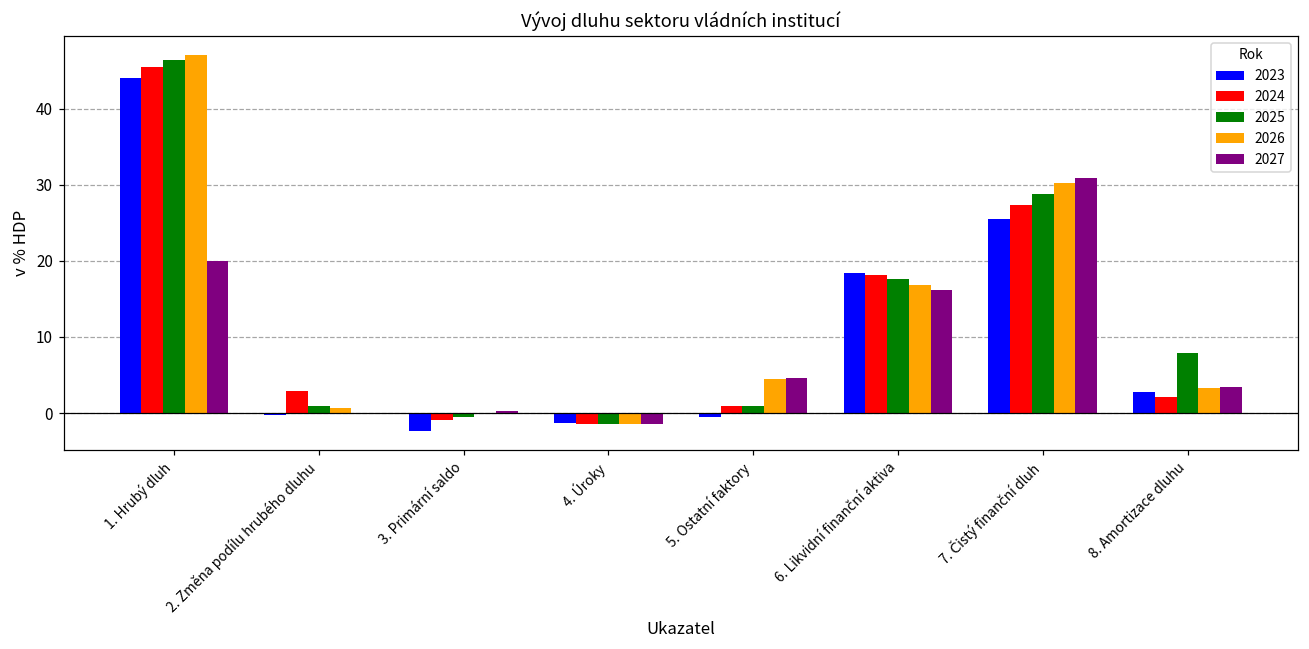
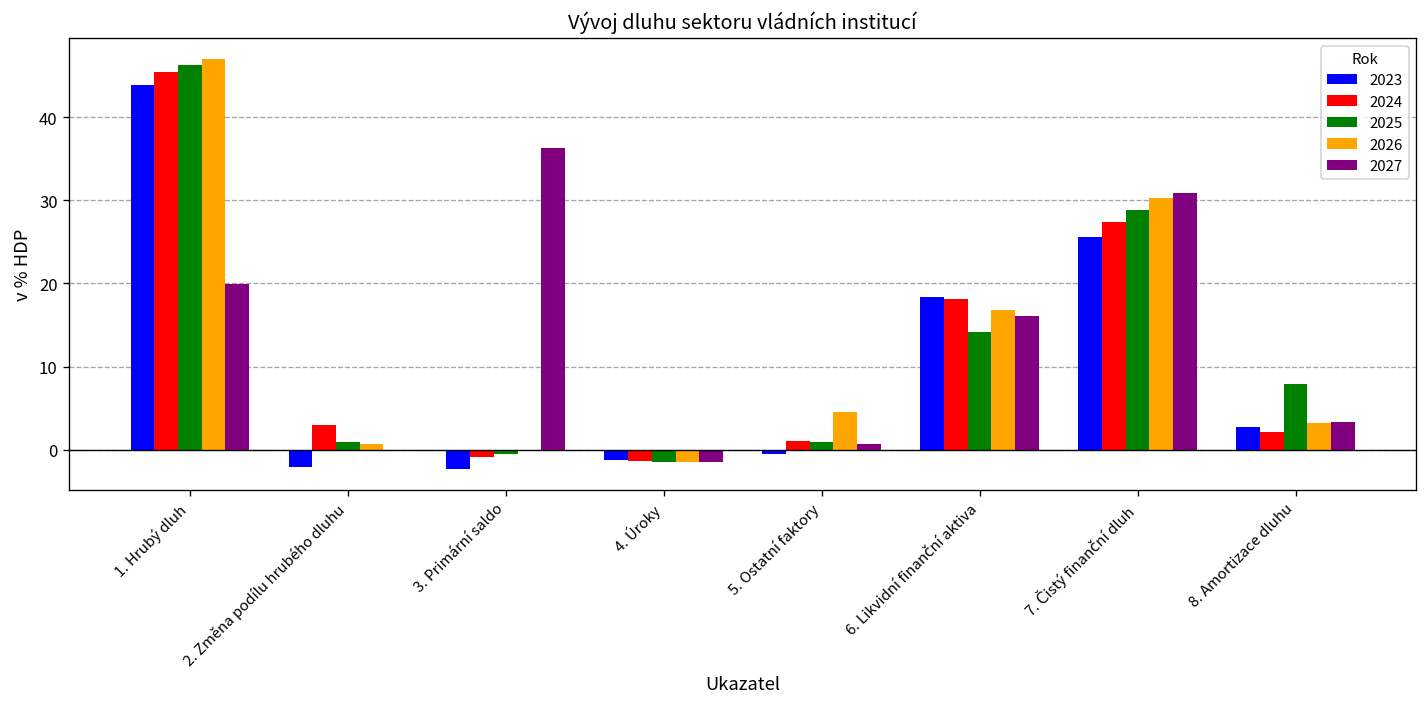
  {
    "2023": {
      "1. Hrubý dluh": 44,
-     "2. Změna podílu hrubého dluhu": 0,
+     "2. Změna podílu hrubého dluhu": -2,
      "3. Primární saldo": -2,
      "4. Úroky": -1,
      "5. Ostatní faktory": -1,
      "6. Likvidní finanční aktiva": 18,
      "7. Čistý finanční dluh": 26,
      "8. Amortizace dluhu": 3
    },
    "2024": {
      "1. Hrubý dluh": 45,
      "2. Změna podílu hrubého dluhu": 3,
      "3. Primární saldo": -1,
      "4. Úroky": -1,
      "5. Ostatní faktory": 1,
      "6. Likvidní finanční aktiva": 18,
      "7. Čistý finanční dluh": 27,
      "8. Amortizace dluhu": 2
    },
    "2025": {
      "1. Hrubý dluh": 46,
      "2. Změna podílu hrubého dluhu": 1,
      "3. Primární saldo": -1,
      "4. Úroky": -1,
      "5. Ostatní faktory": 1,
-     "6. Likvidní finanční aktiva": 18,
+     "6. Likvidní finanční aktiva": 14,
      "7. Čistý finanční dluh": 29,
      "8. Amortizace dluhu": 8
    },
    "2026": {
      "1. Hrubý dluh": 47,
      "2. Změna podílu hrubého dluhu": 1,
      "4. Úroky": -1,
      "5. Ostatní faktory": 5,
      "6. Likvidní finanční aktiva": 17,
      "7. Čistý finanční dluh": 30,
      "8. Amortizace dluhu": 3
    },
    "2027": {
      "1. Hrubý dluh": 20,
-     "3. Primární saldo": 0,
+     "3. Primární saldo": 36,
      "4. Úroky": -1,
-     "5. Ostatní faktory": 5,
+     "5. Ostatní faktory": 1,
      "6. Likvidní finanční aktiva": 16,
      "7. Čistý finanční dluh": 31,
      "8. Amortizace dluhu": 3
    }
  }
